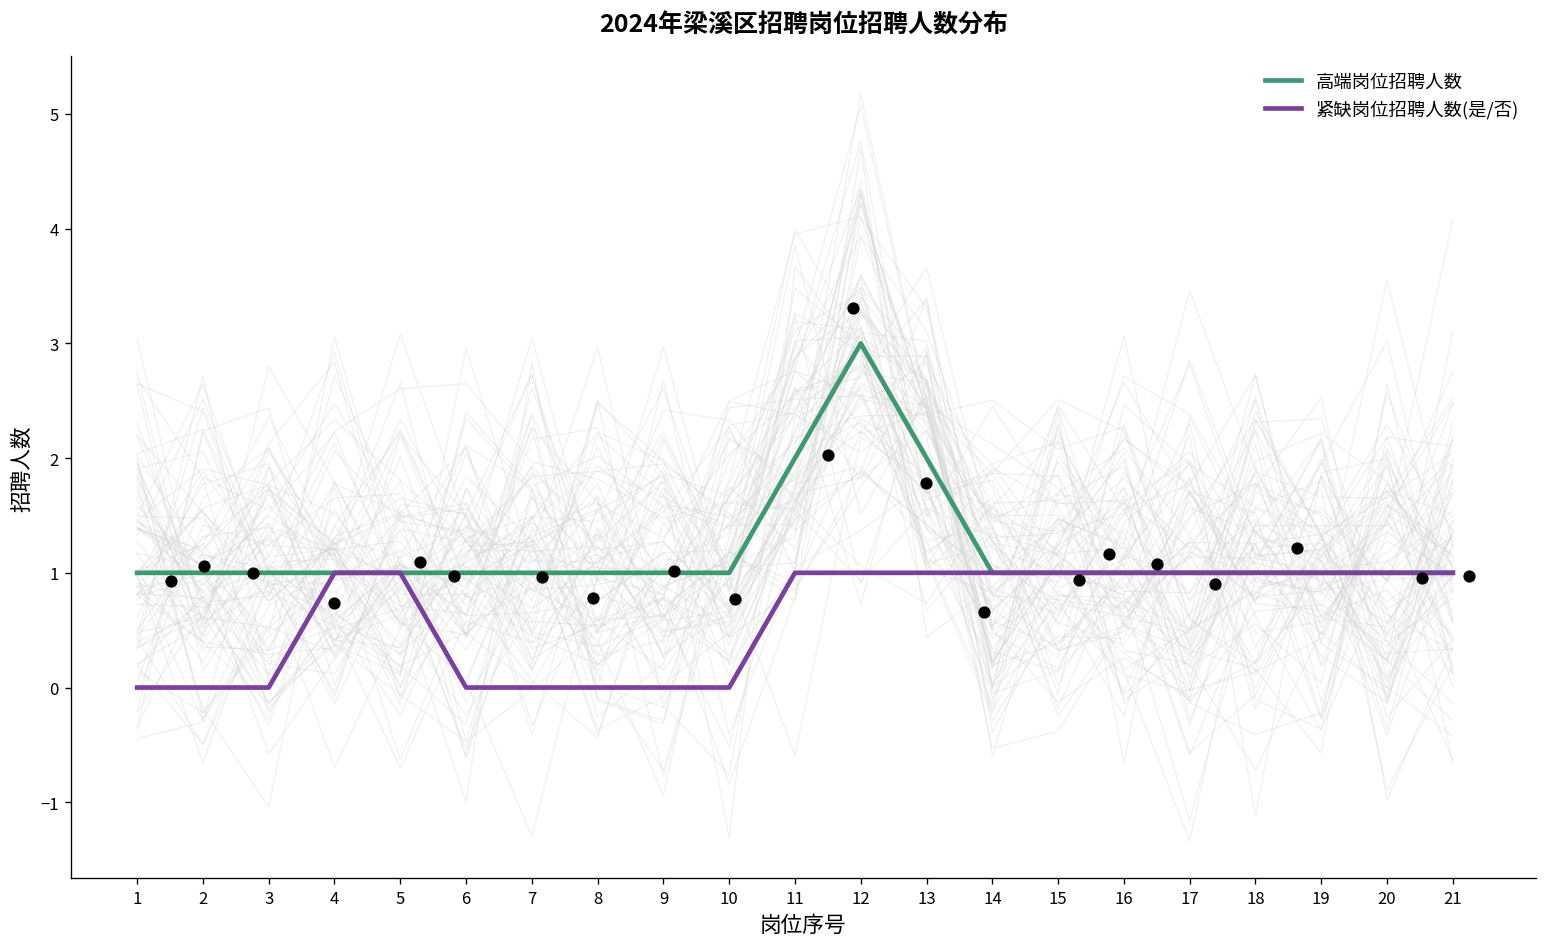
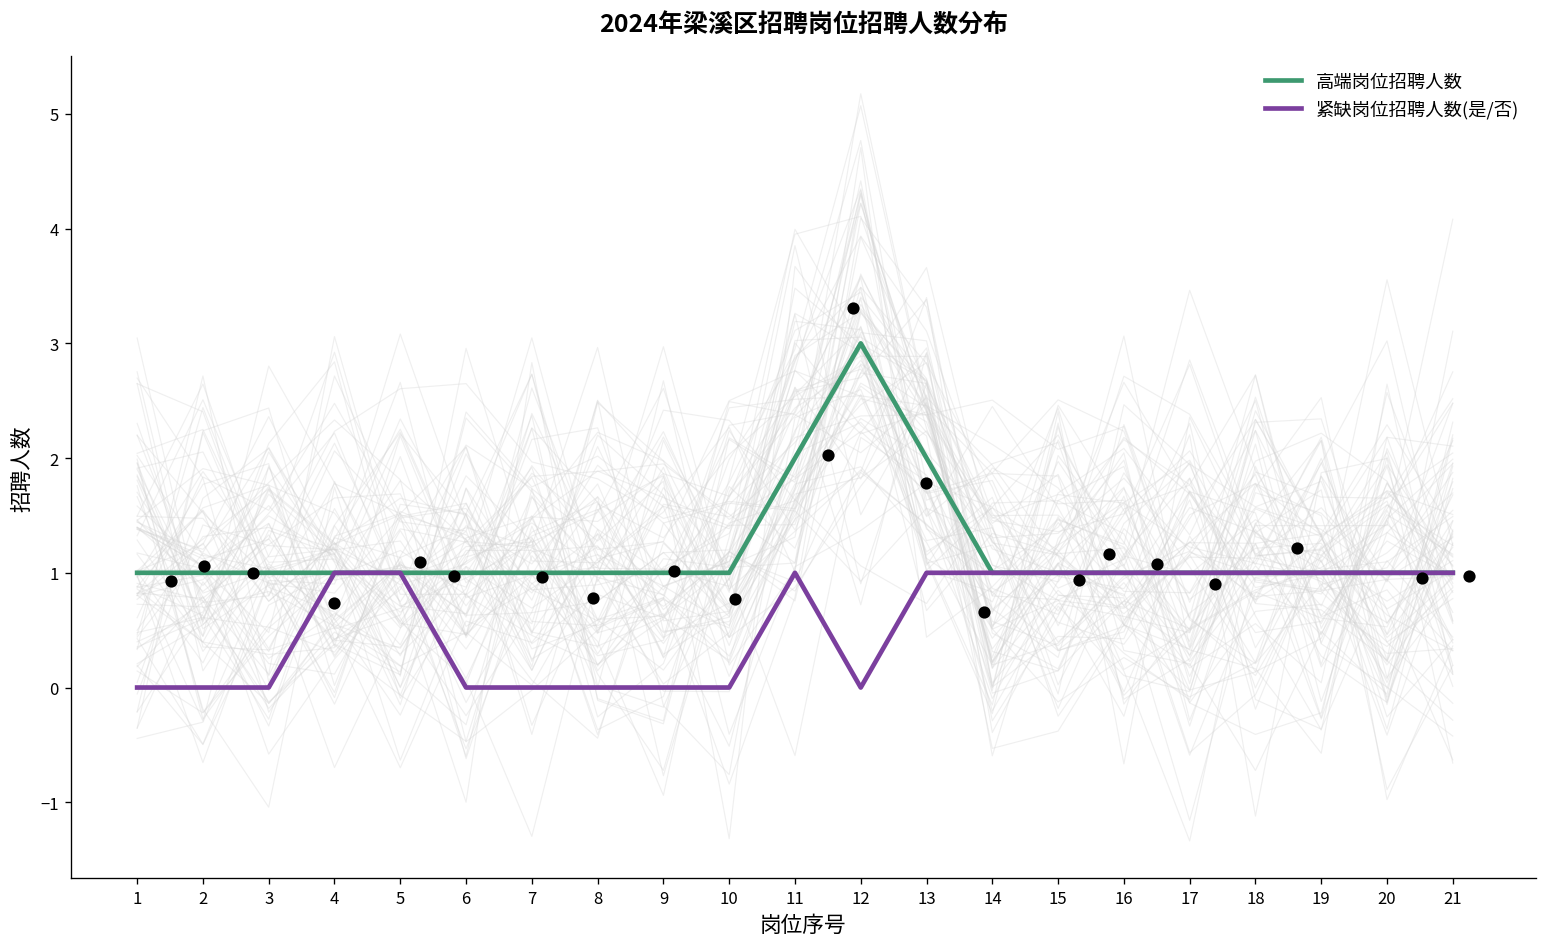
  {
    "高端岗位招聘人数": {
      "10": 1
    },
    "紧缺岗位招聘人数(是/否)": {
      "1": 0,
      "2": 0,
      "6": 0,
      "9": 0,
      "10": 0,
-     "12": 1
+     "12": 0
    }
  }
